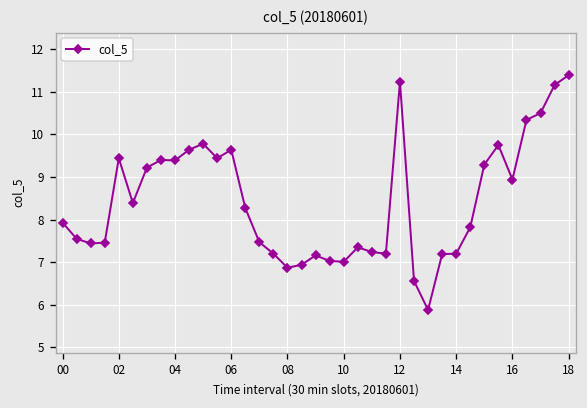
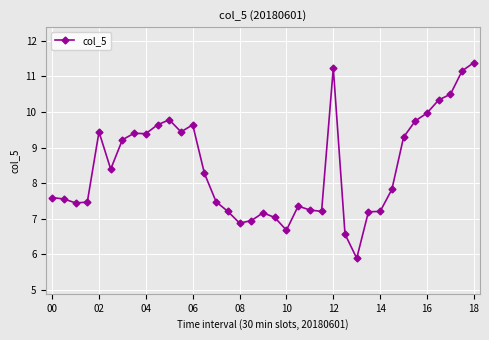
  {
-   "00": 7.9,
+   "00": 7.6,
    "02": 9.4,
    "04": 9.4,
    "06": 9.6,
    "08": 6.9,
-   "10": 7.0,
+   "10": 6.7,
    "12": 11.2,
    "14": 7.2,
-   "16": 8.9,
+   "16": 10.0,
    "18": 11.4
  }
